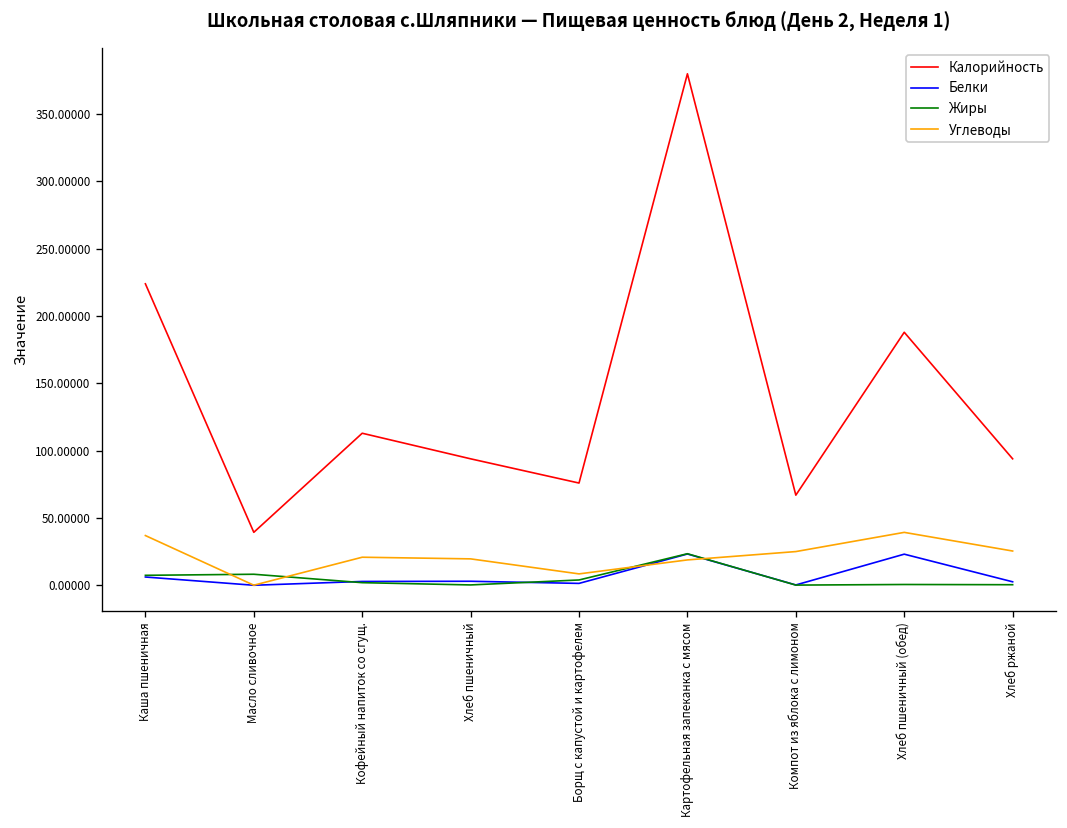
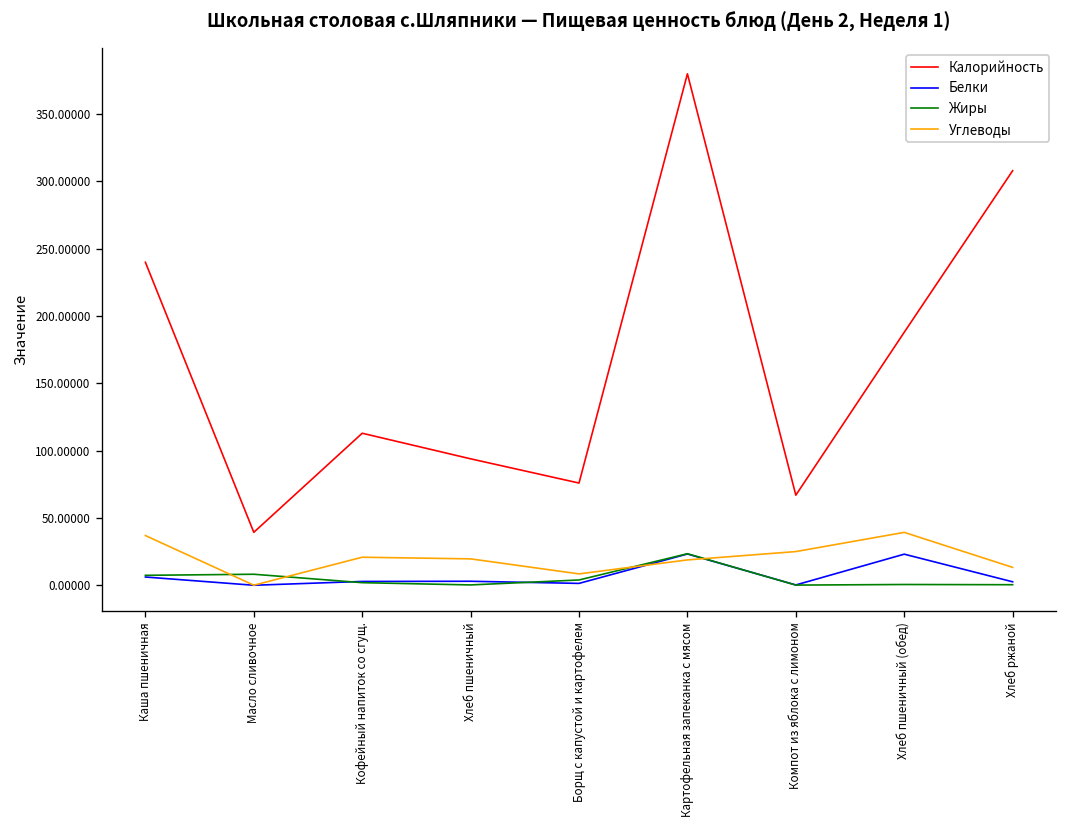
  {
    "Калорийность": {
-     "Каша пшеничная": 224,
+     "Каша пшеничная": 240,
      "Масло сливочное": 39,
      "Кофейный напиток со сгущ.": 113,
      "Хлеб пшеничный": 94,
      "Борщ с капустой и картофелем": 76,
      "Картофельная запеканка с мясом": 380,
      "Компот из яблока с лимоном": 67,
      "Хлеб пшеничный (обед)": 188,
-     "Хлеб ржаной": 94
+     "Хлеб ржаной": 308
    },
    "Белки": {
      "Хлеб пшеничный": 3,
      "Борщ с капустой и картофелем": 1,
      "Хлеб пшеничный (обед)": 23
    },
    "Жиры": {
      "Масло сливочное": 8,
      "Хлеб пшеничный": 0,
      "Борщ с капустой и картофелем": 4,
      "Хлеб пшеничный (обед)": 1
    },
    "Углеводы": {
      "Каша пшеничная": 37,
      "Кофейный напиток со сгущ.": 21,
      "Хлеб пшеничный": 20,
      "Борщ с капустой и картофелем": 9,
      "Картофельная запеканка с мясом": 19,
      "Компот из яблока с лимоном": 25,
      "Хлеб пшеничный (обед)": 39,
-     "Хлеб ржаной": 26
+     "Хлеб ржаной": 13
    }
  }
